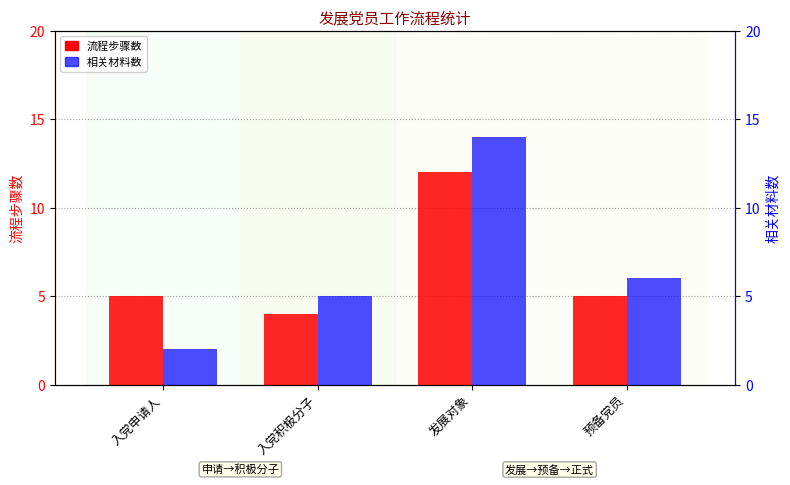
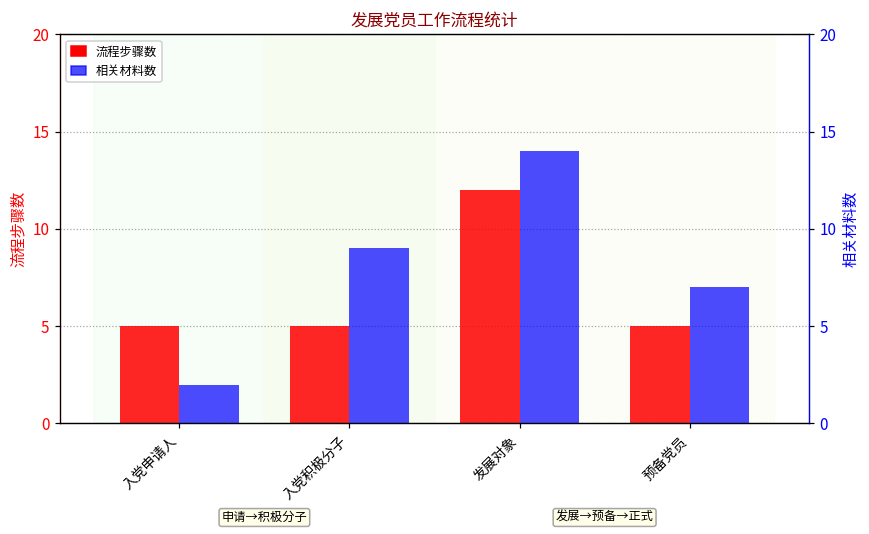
  {
    "流程步骤数": {
      "入党申请人": 5,
-     "入党积极分子": 4,
+     "入党积极分子": 5,
      "发展对象": 12,
      "预备党员": 5
    },
    "相关材料数": {
      "入党申请人": 2,
-     "入党积极分子": 5,
+     "入党积极分子": 9,
      "发展对象": 14,
-     "预备党员": 6
+     "预备党员": 7
    }
  }
